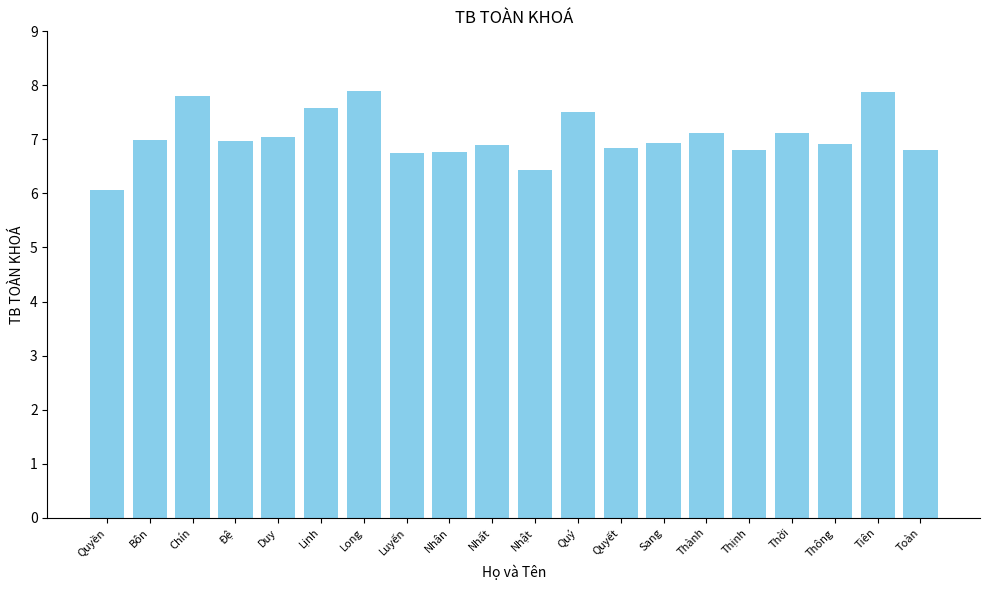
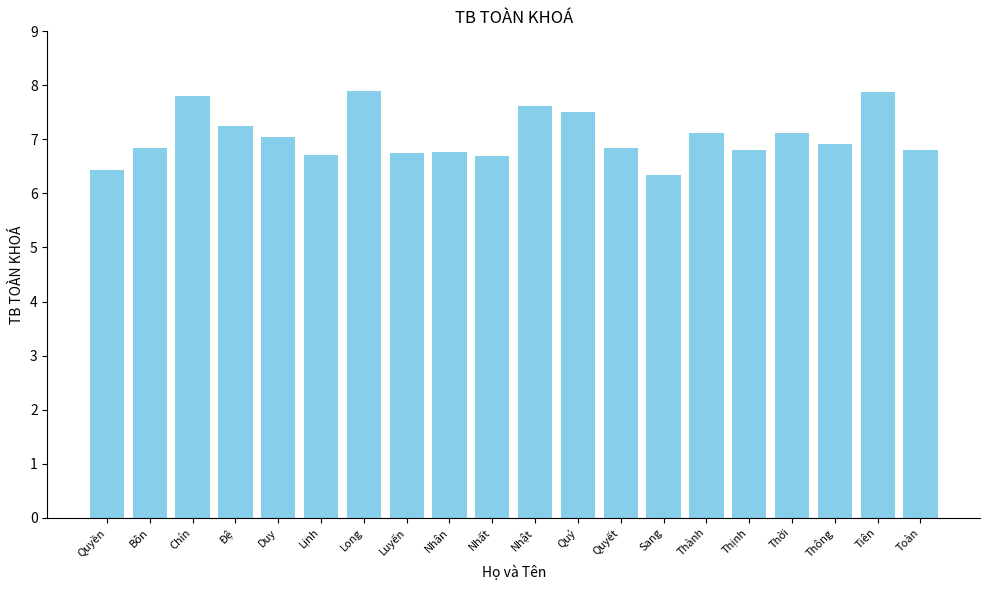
  {
-   "Quyền": 6.1,
-   "Bôn": 7.0,
+   "Quyền": 6.4,
+   "Bôn": 6.8,
    "Chín": 7.8,
-   "Đệ": 7.0,
+   "Đệ": 7.2,
    "Duy": 7.1,
-   "Lịnh": 7.6,
+   "Lịnh": 6.7,
    "Long": 7.9,
    "Luyến": 6.7,
    "Nhân": 6.8,
-   "Nhất": 6.9,
-   "Nhật": 6.4,
+   "Nhất": 6.7,
+   "Nhật": 7.6,
    "Quý": 7.5,
    "Quyết": 6.8,
-   "Sang": 6.9,
+   "Sang": 6.3,
    "Thành": 7.1,
    "Thịnh": 6.8,
    "Thời": 7.1,
    "Thông": 6.9,
    "Tiên": 7.9,
    "Toàn": 6.8
  }
